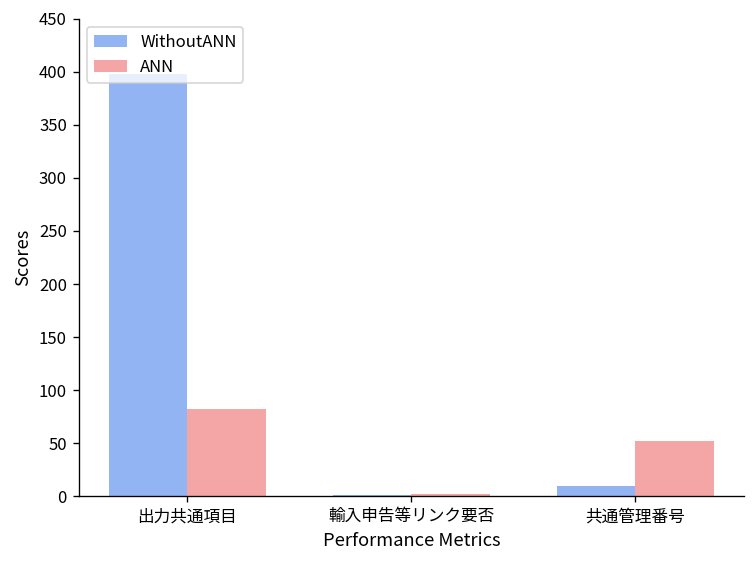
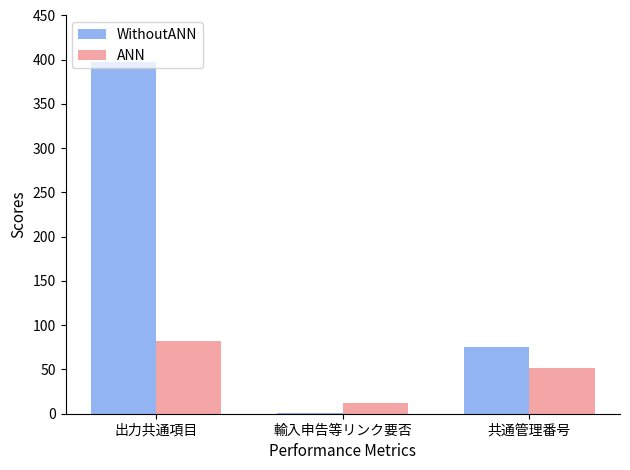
  {
    "WithoutANN": {
-     "共通管理番号": 10
+     "共通管理番号": 80
    },
    "ANN": {
      "出力共通項目": 80,
-     "輸入申告等リンク要否": 0,
+     "輸入申告等リンク要否": 10,
      "共通管理番号": 50
    }
  }
